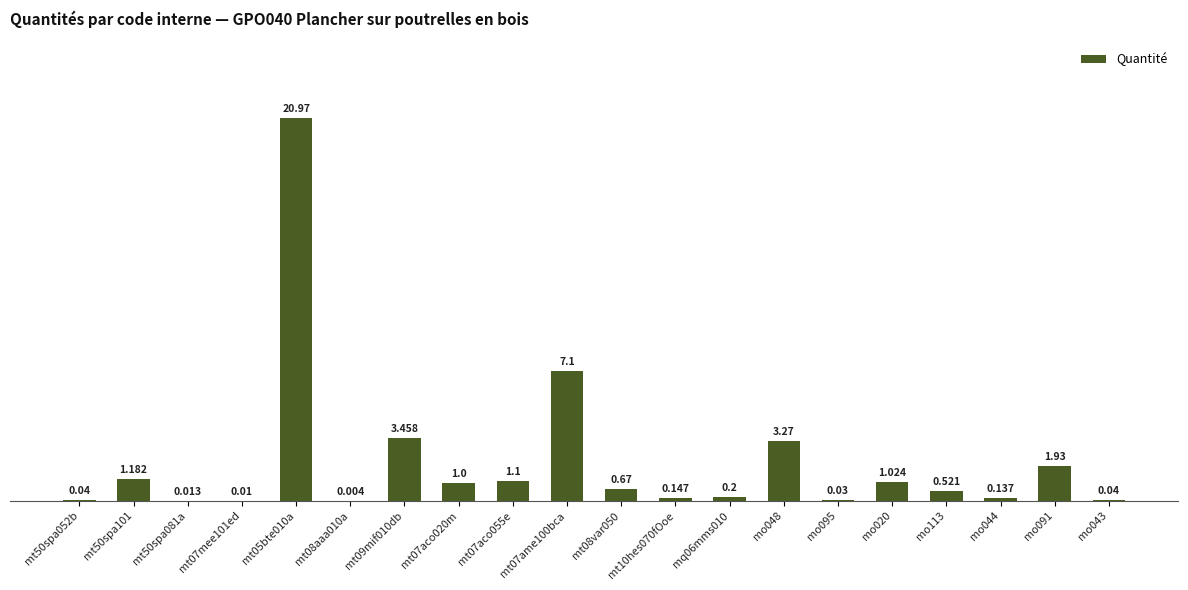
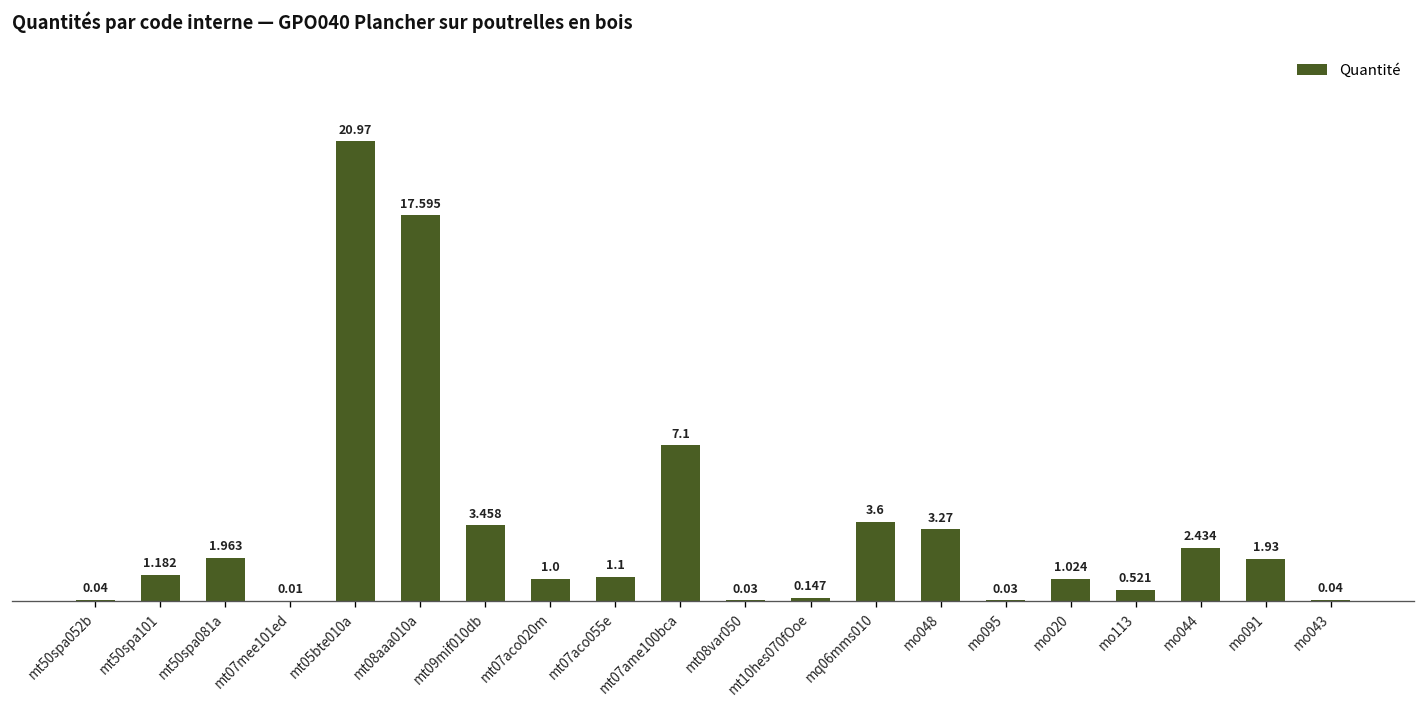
  {
    "mt50spa052b": 0.04,
    "mt50spa101": 1.182,
-   "mt50spa081a": 0.013,
+   "mt50spa081a": 1.963,
    "mt07mee101ed": 0.01,
    "mt05bte010a": 20.97,
-   "mt08aaa010a": 0.004,
+   "mt08aaa010a": 17.595,
    "mt09mif010db": 3.458,
    "mt07aco020m": 1.0,
    "mt07aco055e": 1.1,
    "mt07ame100bca": 7.1,
-   "mt08var050": 0.67,
+   "mt08var050": 0.03,
    "mt10hes070fOoe": 0.147,
-   "mq06mms010": 0.2,
+   "mq06mms010": 3.6,
    "mo048": 3.27,
    "mo095": 0.03,
    "mo020": 1.024,
    "mo113": 0.521,
-   "mo044": 0.137,
+   "mo044": 2.434,
    "mo091": 1.93,
    "mo043": 0.04
  }
